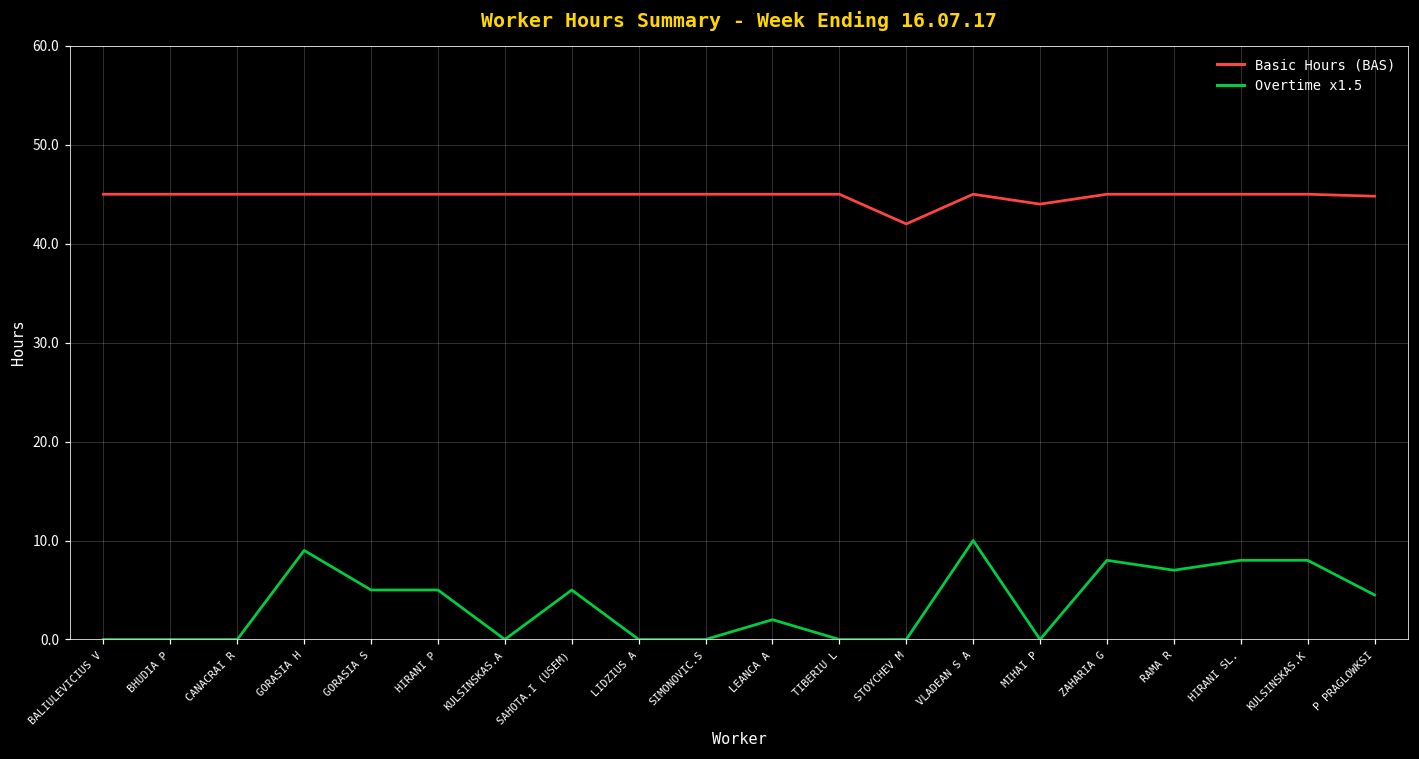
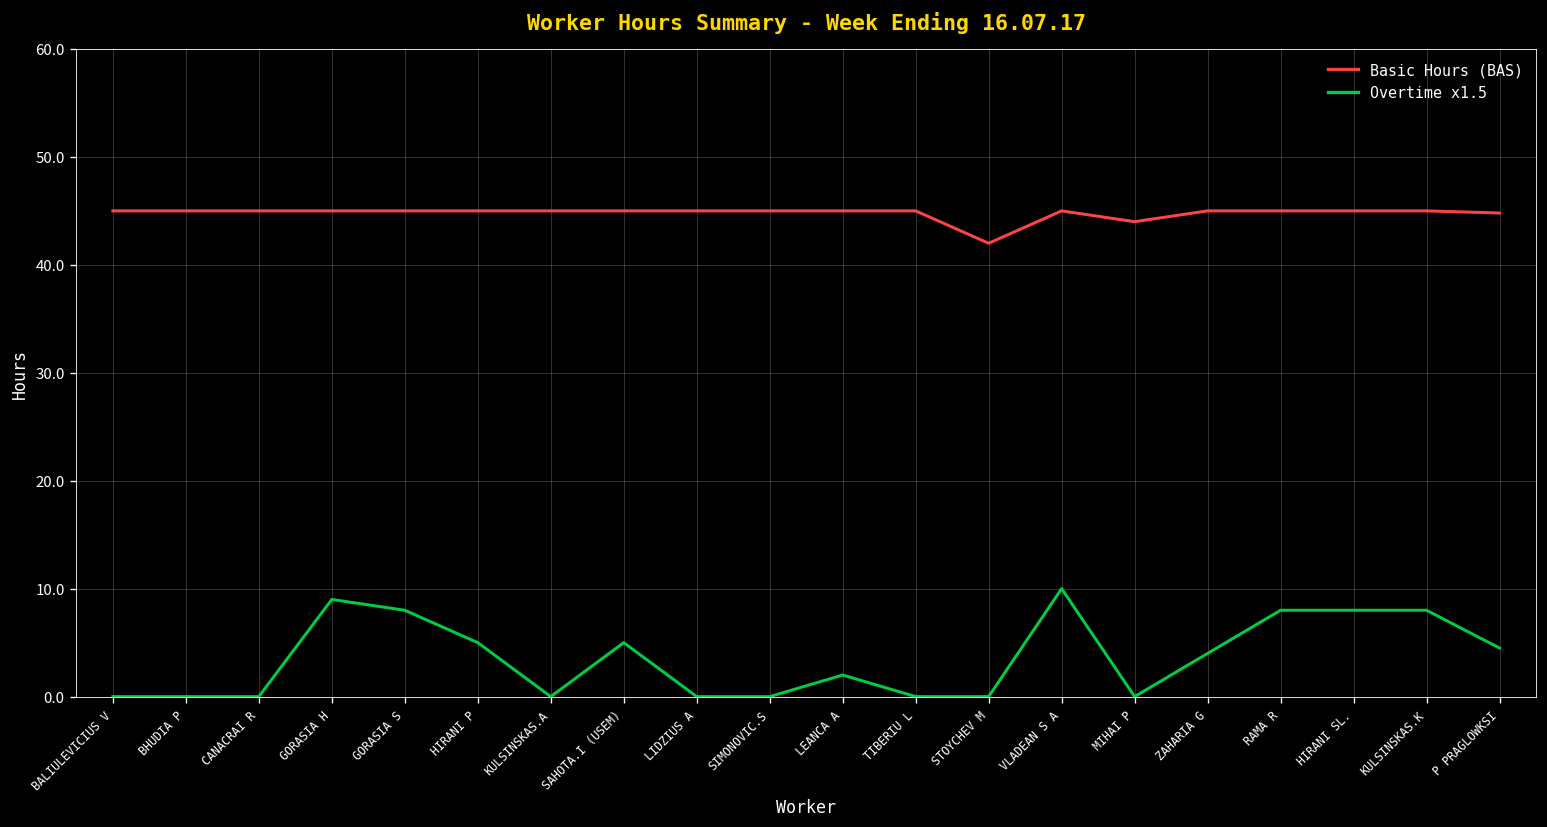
  {
    "Basic Hours (BAS)": {
      "BALIULEVICIUS V": 45,
      "BHUDIA P": 45,
      "CANACRAI R": 45,
      "GORASIA H": 45,
      "GORASIA S": 45,
      "HIRANI P": 45,
      "KULSINSKAS.A": 45,
      "SAHOTA.I (USEM)": 45,
      "LIDZIUS A": 45,
      "SIMONOVIC.S": 45,
      "LEANCA A": 45,
      "TIBERIU L": 45,
      "STOYCHEV M": 42,
      "VLADEAN S A": 45,
      "MIHAI P": 44,
      "ZAHARIA G": 45,
      "RAMA R": 45,
      "HIRANI SL.": 45,
      "KULSINSKAS.K": 45,
      "P PRAGLOWKSI": 45
    },
    "Overtime x1.5": {
      "BALIULEVICIUS V": 0,
      "BHUDIA P": 0,
      "CANACRAI R": 0,
      "GORASIA H": 9,
-     "GORASIA S": 5,
+     "GORASIA S": 8,
      "HIRANI P": 5,
      "KULSINSKAS.A": 0,
      "SAHOTA.I (USEM)": 5,
      "LIDZIUS A": 0,
      "SIMONOVIC.S": 0,
      "LEANCA A": 2,
      "TIBERIU L": 0,
      "STOYCHEV M": 0,
      "VLADEAN S A": 10,
      "MIHAI P": 0,
-     "ZAHARIA G": 8,
-     "RAMA R": 7,
+     "ZAHARIA G": 4,
+     "RAMA R": 8,
      "HIRANI SL.": 8,
      "KULSINSKAS.K": 8,
      "P PRAGLOWKSI": 5
    }
  }
